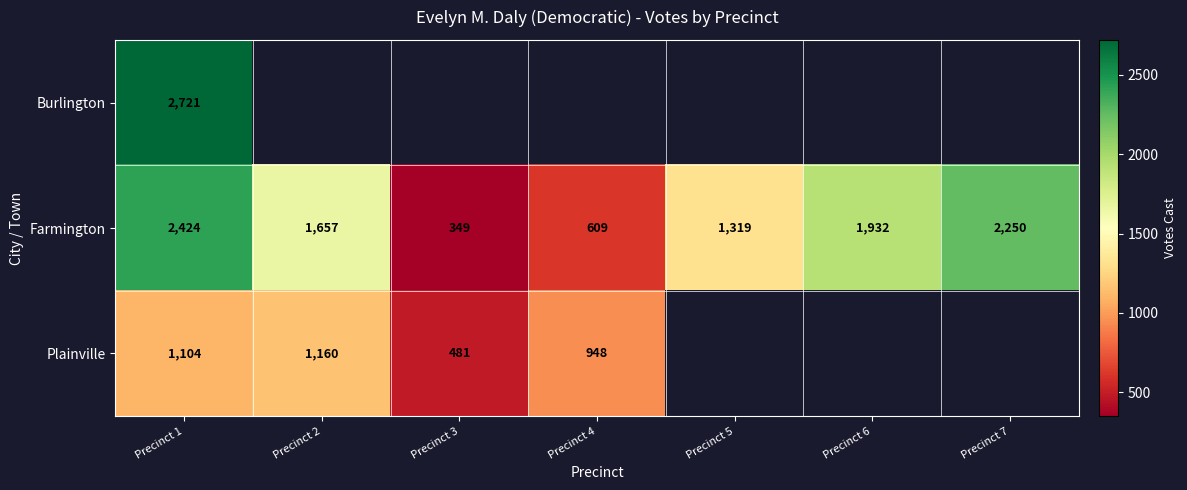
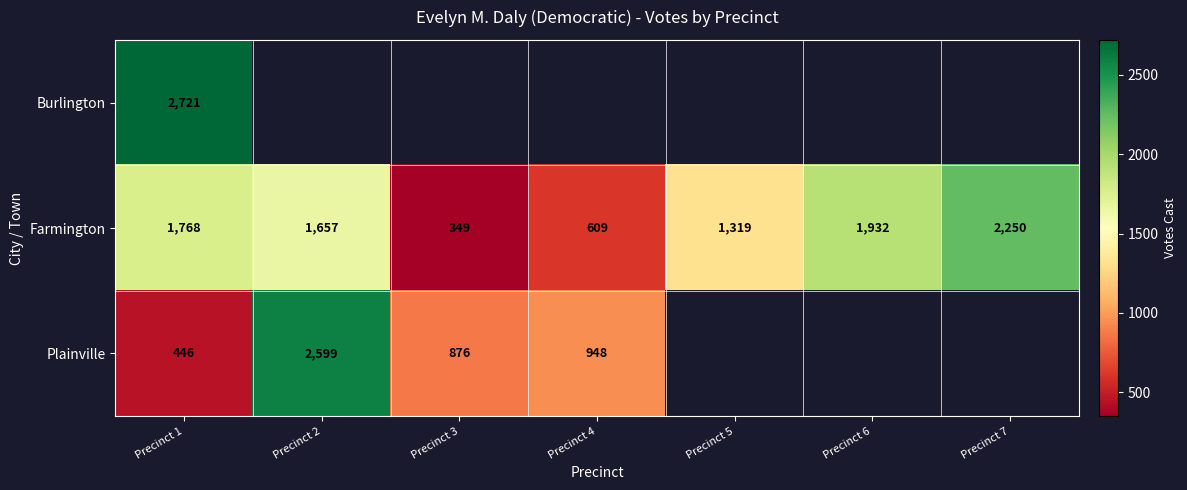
  {
    "Burlington": {
      "Precinct 1": "2,721"
    },
    "Farmington": {
-     "Precinct 1": "2,424",
+     "Precinct 1": "1,768",
      "Precinct 2": "1,657",
      "Precinct 3": "349",
      "Precinct 4": "609",
      "Precinct 5": "1,319",
      "Precinct 6": "1,932",
      "Precinct 7": "2,250"
    },
    "Plainville": {
-     "Precinct 1": "1,104",
-     "Precinct 2": "1,160",
-     "Precinct 3": "481",
+     "Precinct 1": "446",
+     "Precinct 2": "2,599",
+     "Precinct 3": "876",
      "Precinct 4": "948"
    }
  }
